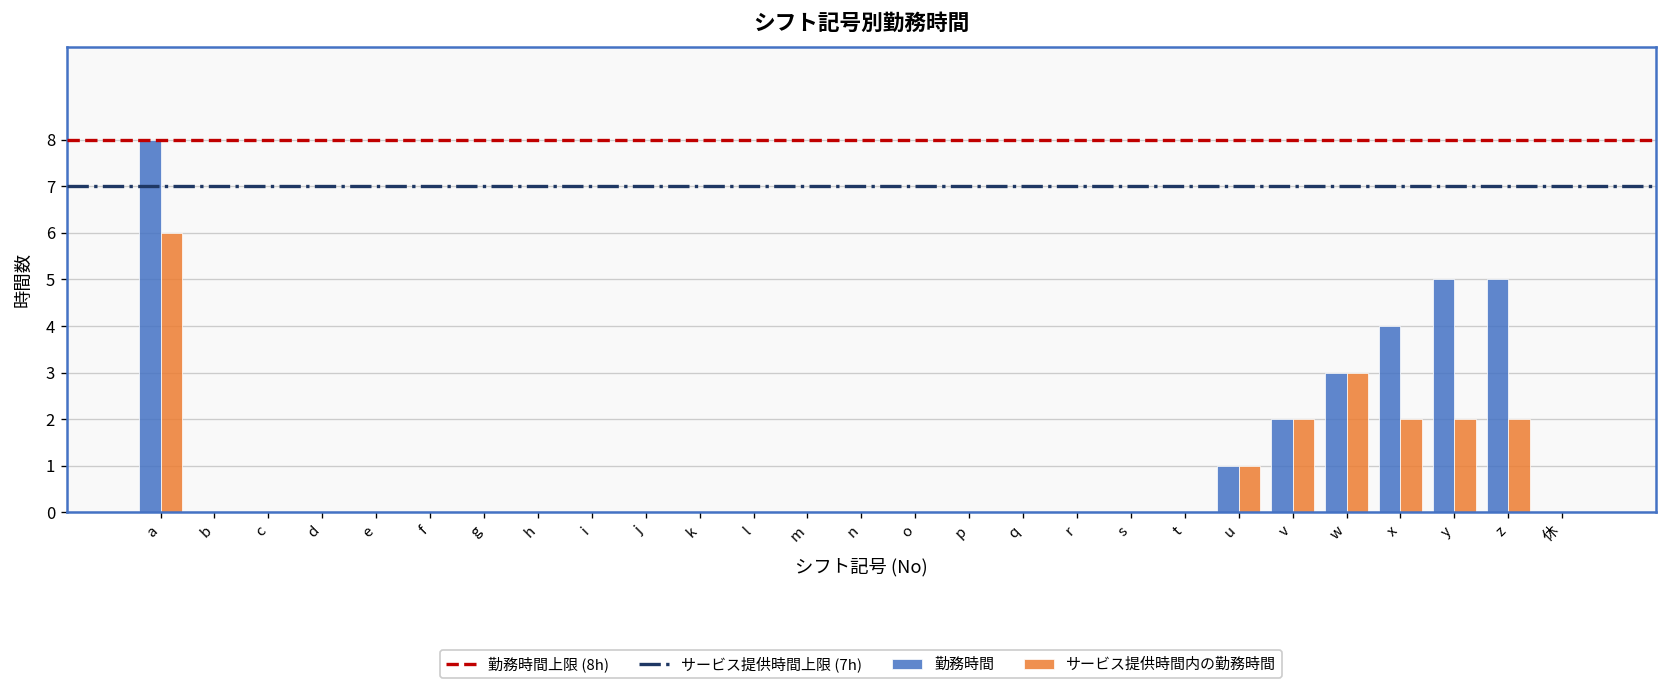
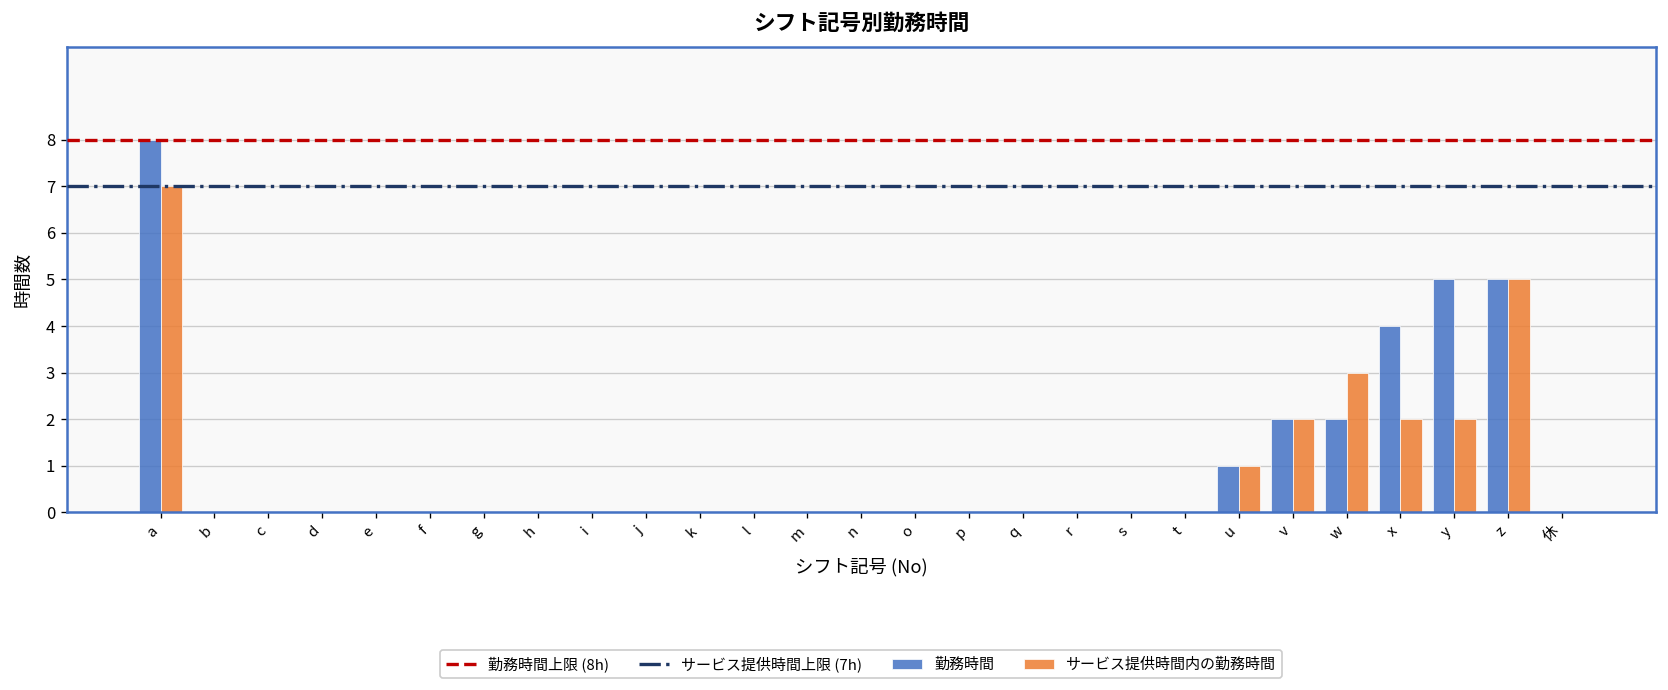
  {
    "勤務時間": {
      "a": 8,
      "b": 0,
      "c": 0,
      "d": 0,
      "e": 0,
      "f": 0,
      "g": 0,
      "h": 0,
      "i": 0,
      "j": 0,
      "k": 0,
      "l": 0,
      "m": 0,
      "n": 0,
      "o": 0,
      "p": 0,
      "q": 0,
      "r": 0,
      "s": 0,
      "t": 0,
      "u": 1,
      "v": 2,
-     "w": 3,
+     "w": 2,
      "x": 4,
      "y": 5,
      "z": 5,
      "休": 0
    },
    "サービス提供時間内の勤務時間": {
-     "a": 6,
+     "a": 7,
      "b": 0,
      "c": 0,
      "d": 0,
      "e": 0,
      "f": 0,
      "g": 0,
      "h": 0,
      "i": 0,
      "j": 0,
      "k": 0,
      "l": 0,
      "m": 0,
      "n": 0,
      "o": 0,
      "p": 0,
      "q": 0,
      "r": 0,
      "s": 0,
      "t": 0,
      "u": 1,
      "v": 2,
      "w": 3,
      "x": 2,
      "y": 2,
-     "z": 2,
+     "z": 5,
      "休": 0
    }
  }
